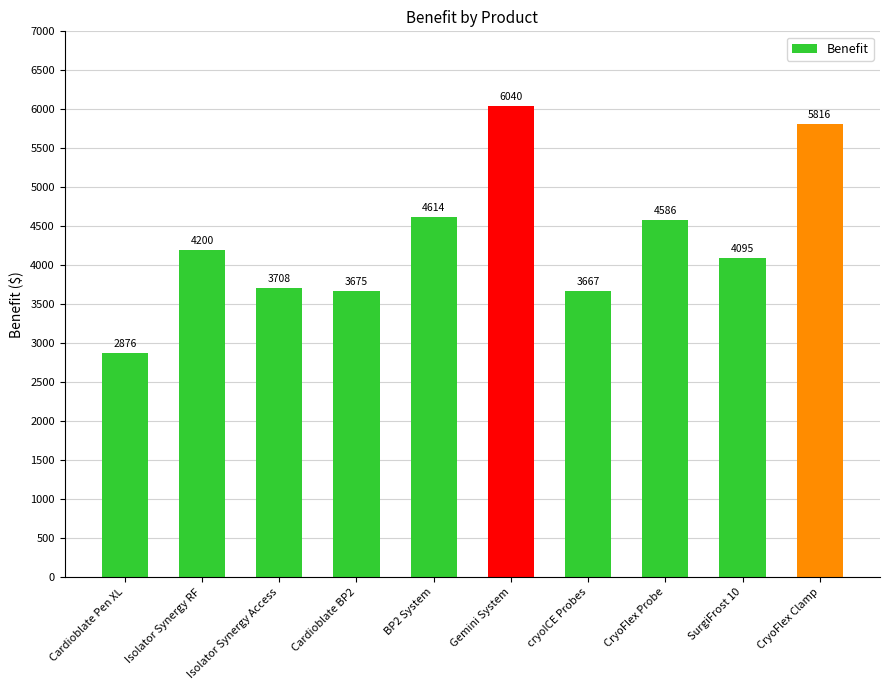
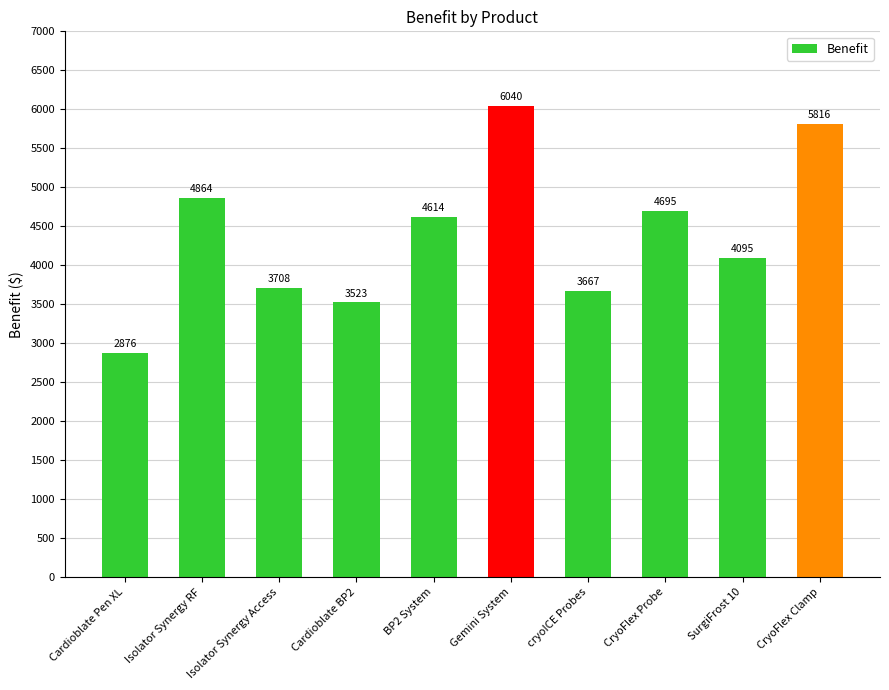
  {
    "Cardioblate Pen XL": 2876,
-   "Isolator Synergy RF": 4200,
+   "Isolator Synergy RF": 4864,
    "Isolator Synergy Access": 3708,
-   "Cardioblate BP2": 3675,
+   "Cardioblate BP2": 3523,
    "BP2 System": 4614,
    "Gemini System": 6040,
    "cryoICE Probes": 3667,
-   "CryoFlex Probe": 4586,
+   "CryoFlex Probe": 4695,
    "SurgiFrost 10": 4095,
    "CryoFlex Clamp": 5816
  }
